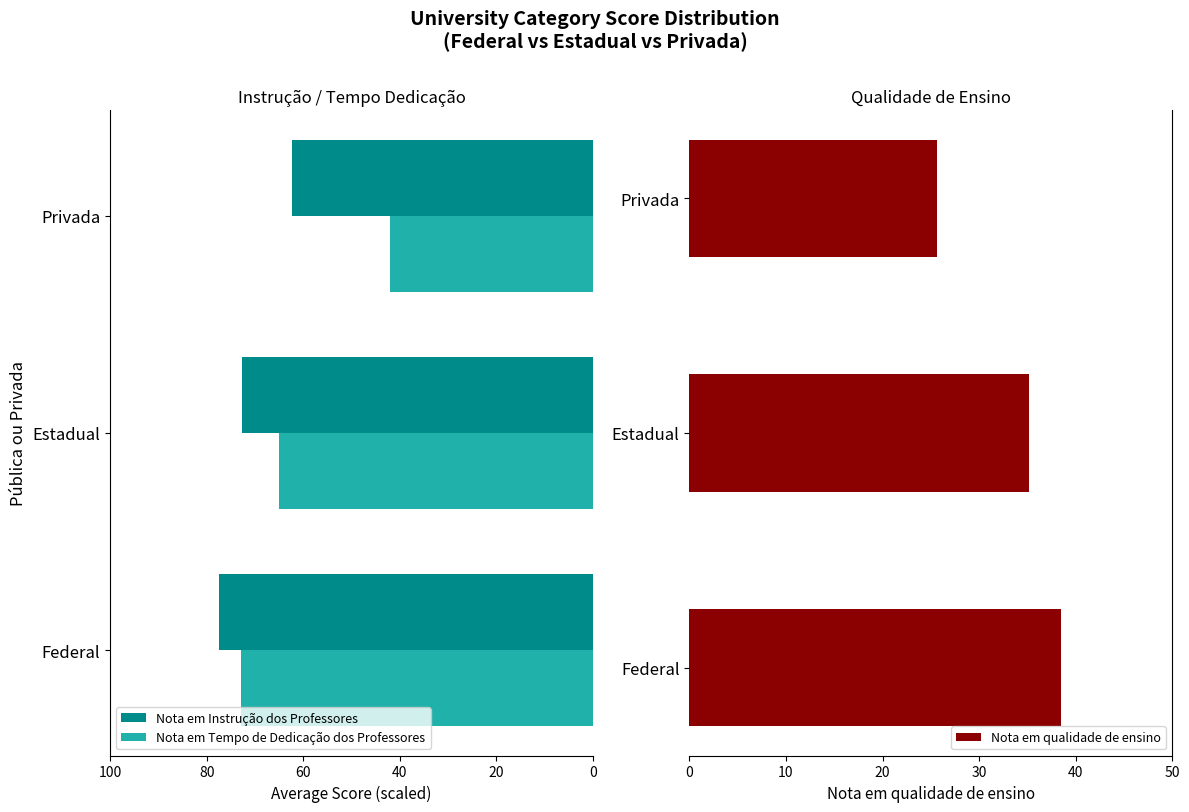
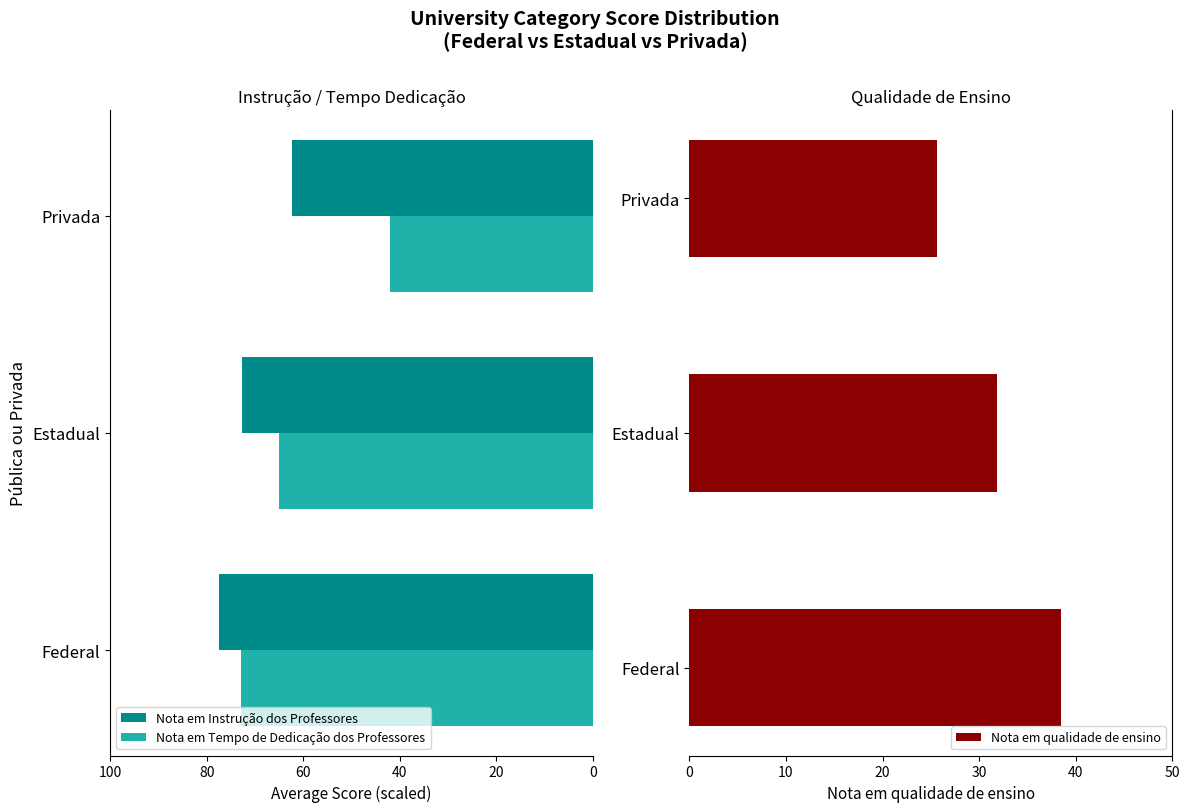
  {
    "Qualidade de Ensino": {
      "Privada": 26,
-     "Estadual": 35,
+     "Estadual": 32,
      "Federal": 39
    }
  }
